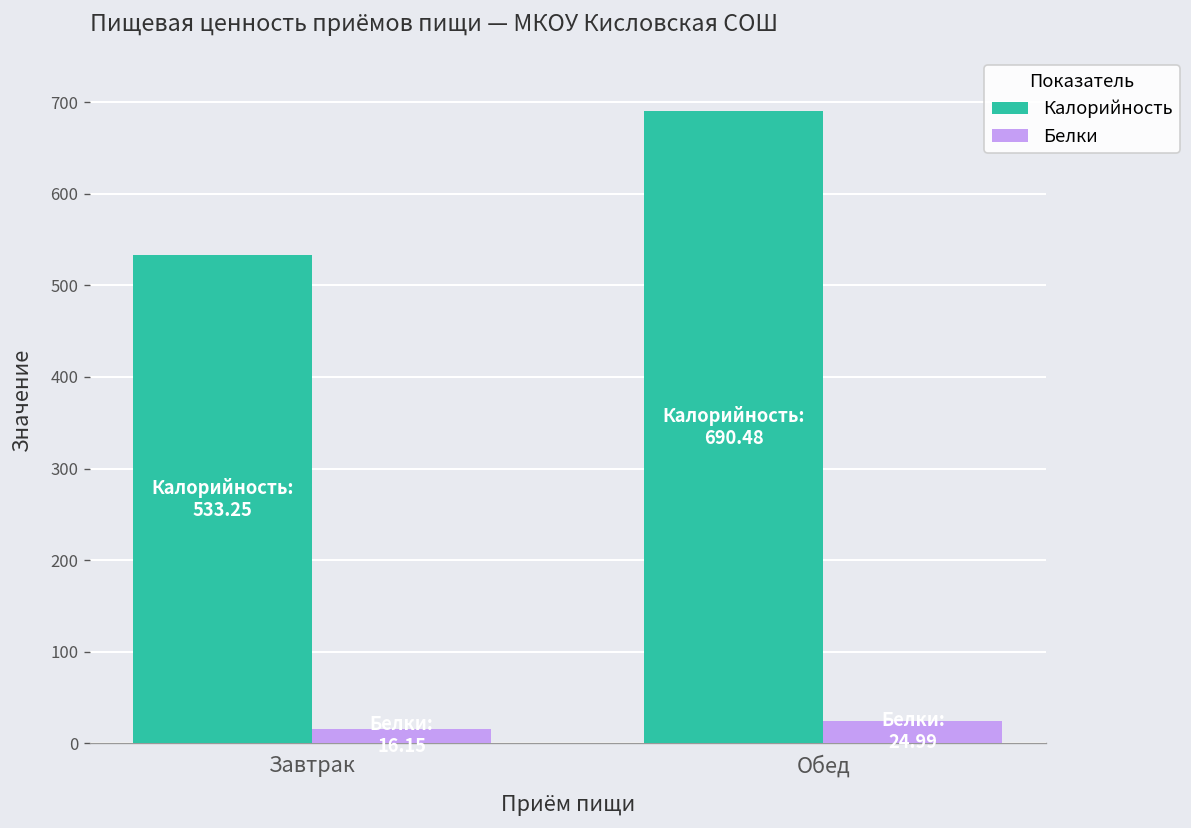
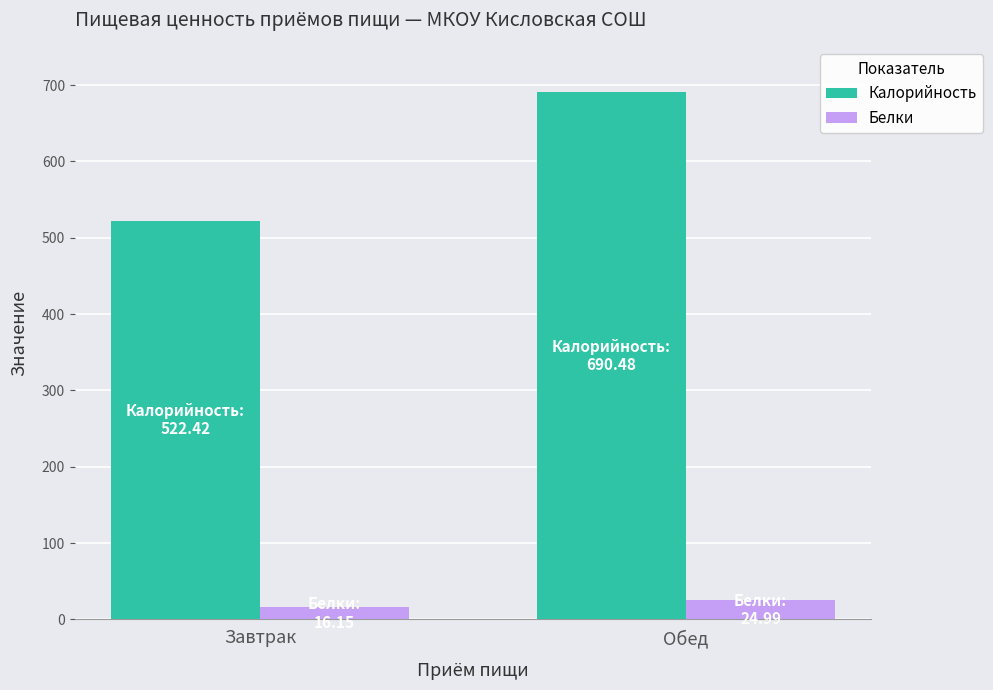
  {
    "Калорийность": {
-     "Завтрак": 533.25,
+     "Завтрак": 522.42,
      "Обед": 690.48
    },
    "Белки": {
      "Завтрак": 20,
      "Обед": 20
    }
  }
